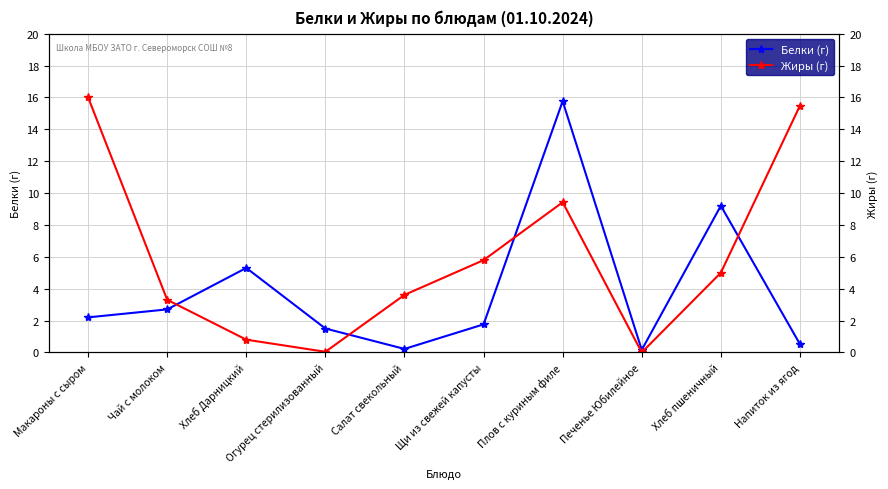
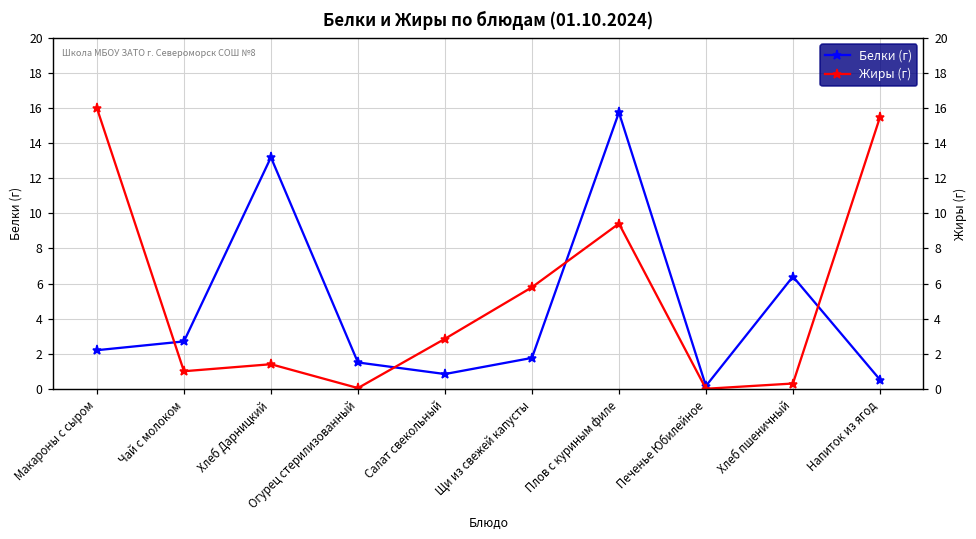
  {
    "Белки (г)": {
      "Макароны с сыром": 2.2,
      "Чай с молоком": 2.7,
-     "Хлеб Дарницкий": 5.3,
+     "Хлеб Дарницкий": 13.2,
      "Огурец стерилизованный": 1.5,
-     "Салат свекольный": 0.2,
+     "Салат свекольный": 0.8,
      "Щи из свежей капусты": 1.8,
      "Плов с куриным филе": 15.8,
-     "Хлеб пшеничный": 9.2,
+     "Хлеб пшеничный": 6.4,
      "Напиток из ягод": 0.5
    },
    "Жиры (г)": {
      "Макароны с сыром": 16.0,
-     "Чай с молоком": 3.3,
-     "Хлеб Дарницкий": 0.8,
+     "Чай с молоком": 1.0,
+     "Хлеб Дарницкий": 1.4,
      "Огурец стерилизованный": 0.0,
-     "Салат свекольный": 3.6,
+     "Салат свекольный": 2.9,
      "Щи из свежей капусты": 5.8,
      "Плов с куриным филе": 9.4,
-     "Хлеб пшеничный": 5.0,
+     "Хлеб пшеничный": 0.3,
      "Напиток из ягод": 15.5
    }
  }
